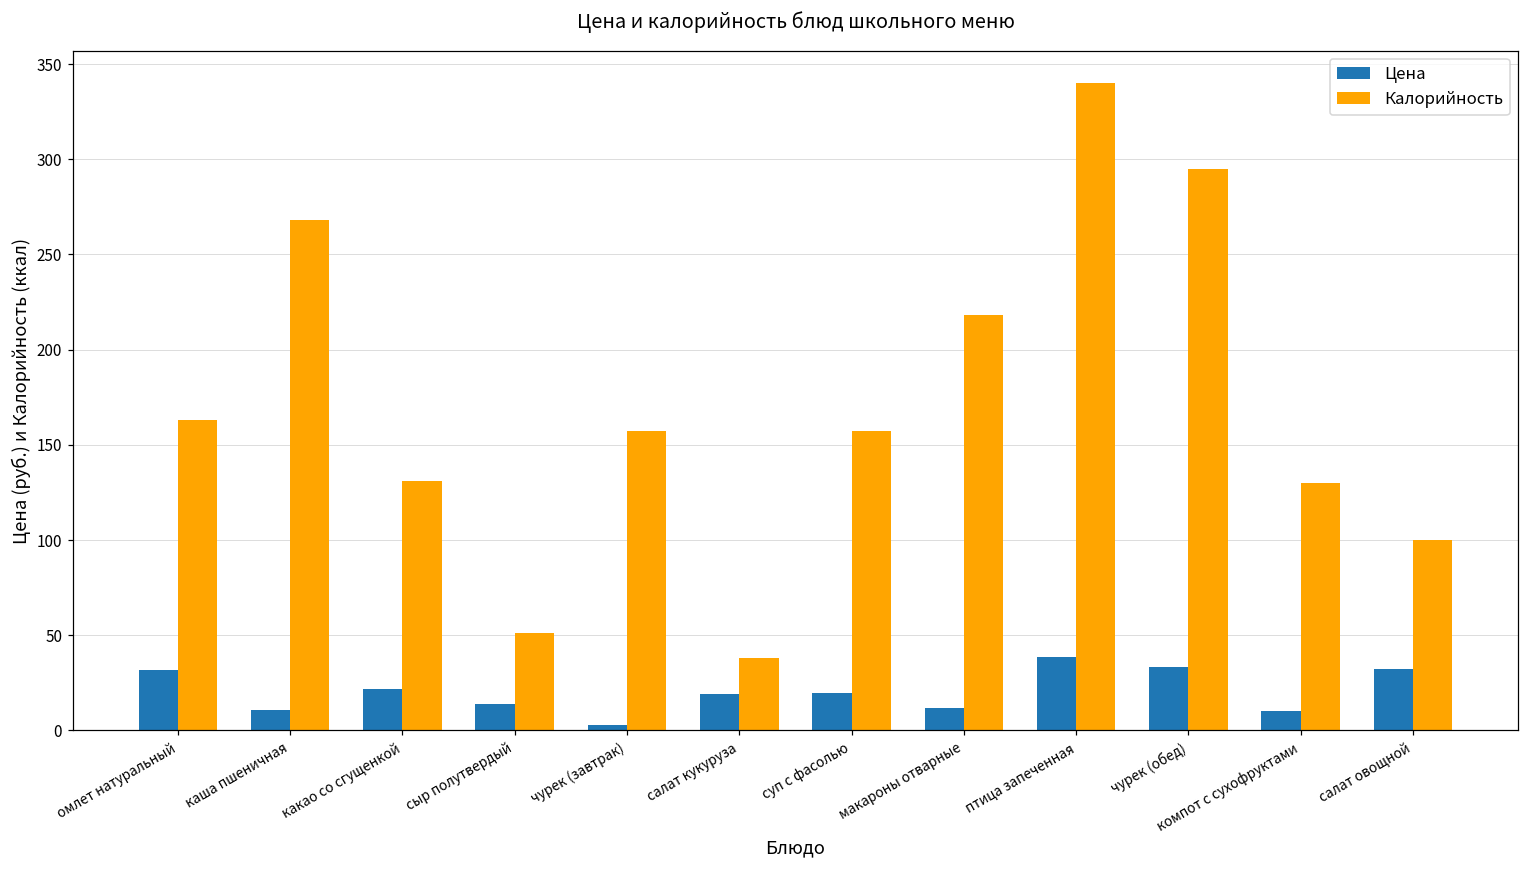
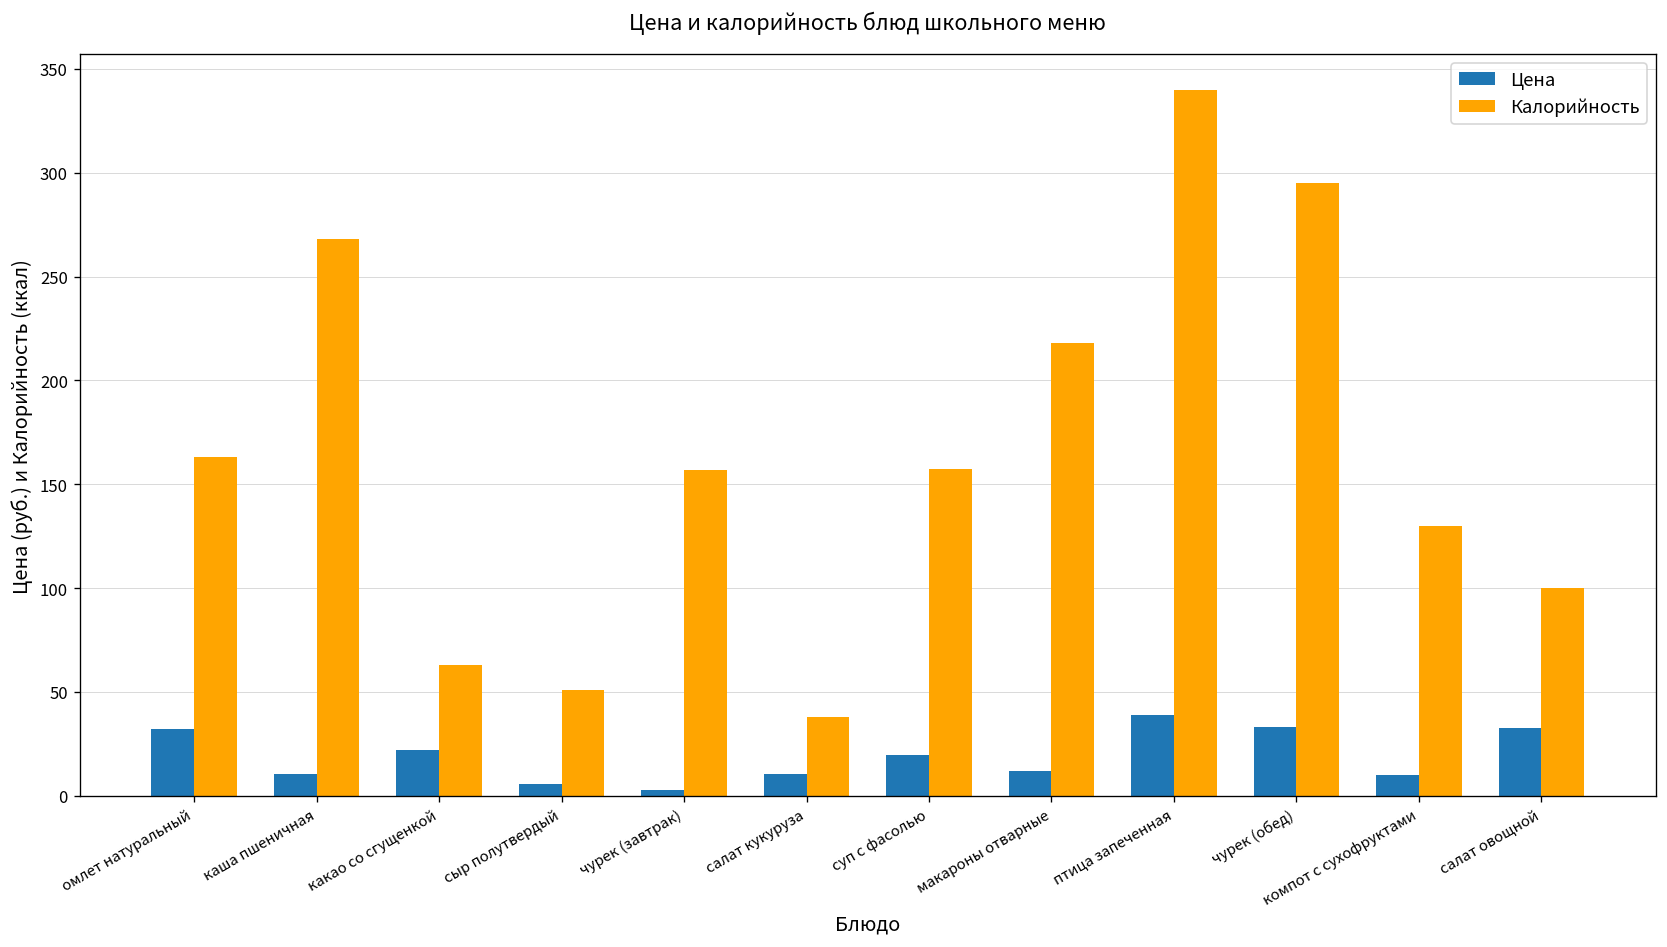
  {
    "Цена": {
      "омлет натуральный": 32,
      "каша пшеничная": 11,
      "какао со сгущенкой": 22,
-     "сыр полутвердый": 14,
+     "сыр полутвердый": 6,
      "чурек (завтрак)": 3,
-     "салат кукуруза": 19,
+     "салат кукуруза": 11,
      "суп с фасолью": 19,
      "макароны отварные": 12,
      "птица запеченная": 39,
      "чурек (обед)": 33,
      "компот с сухофруктами": 10,
      "салат овощной": 32
    },
    "Калорийность": {
      "омлет натуральный": 163,
      "каша пшеничная": 268,
-     "какао со сгущенкой": 131,
+     "какао со сгущенкой": 63,
      "сыр полутвердый": 51,
      "чурек (завтрак)": 157,
      "салат кукуруза": 38,
      "суп с фасолью": 157,
      "макароны отварные": 218,
      "птица запеченная": 340,
      "чурек (обед)": 295,
      "компот с сухофруктами": 130,
      "салат овощной": 100
    }
  }
